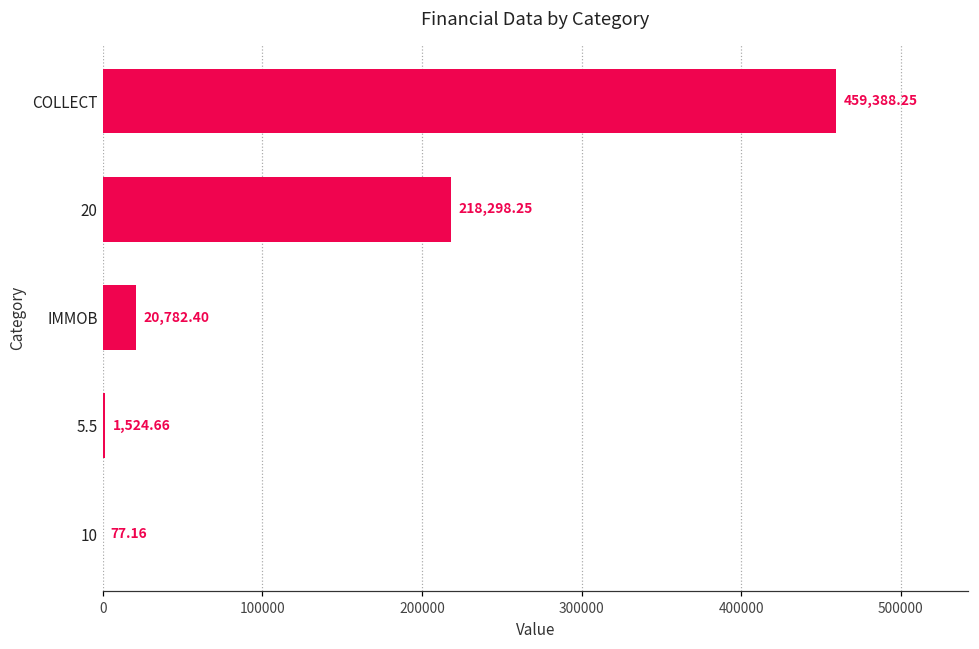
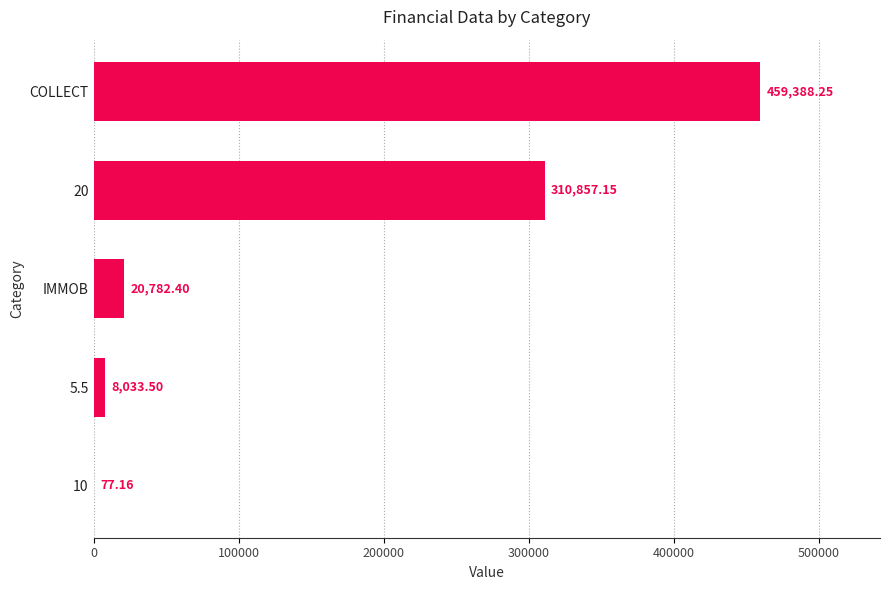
  {
    "COLLECT": "459,388.25",
-   "20": "218,298.25",
+   "20": "310,857.15",
    "IMMOB": "20,782.40",
-   "5.5": "1,524.66",
+   "5.5": "8,033.50",
    "10": "77.16"
  }
